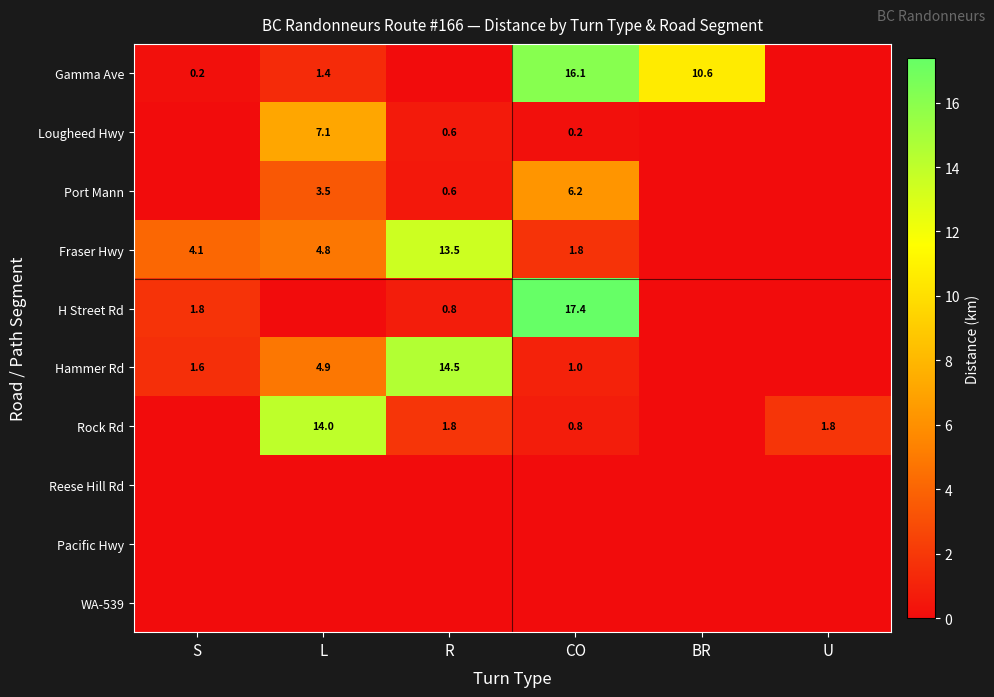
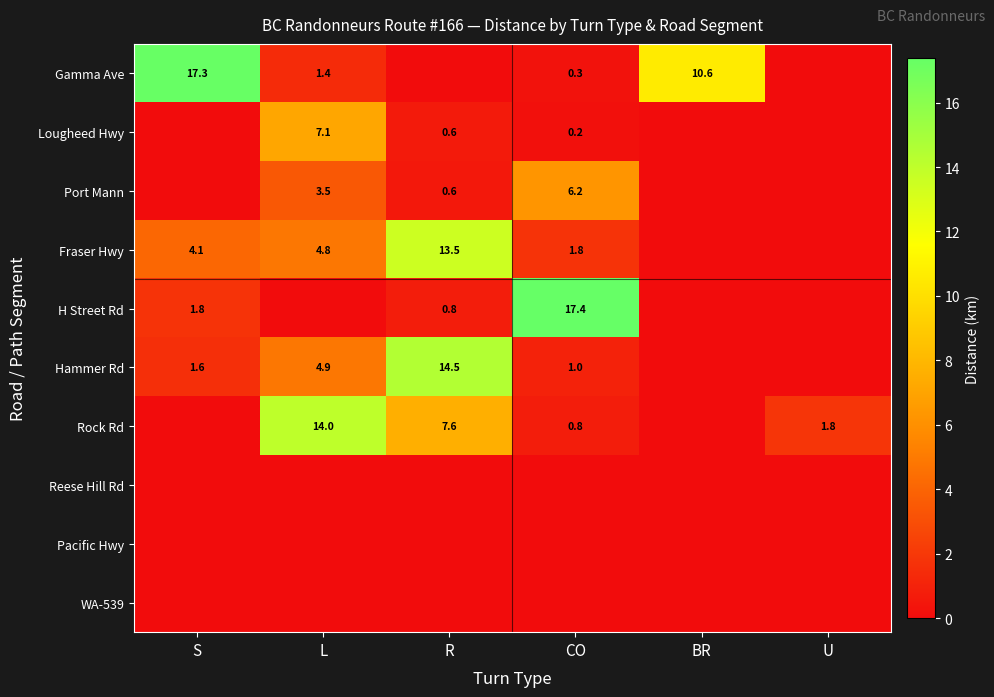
  {
    "Gamma Ave": {
-     "S": 0.2,
+     "S": 17.3,
      "L": 1.4,
-     "CO": 16.1,
+     "CO": 0.3,
      "BR": 10.6
    },
    "Lougheed Hwy": {
      "L": 7.1,
      "R": 0.6,
      "CO": 0.2
    },
    "Port Mann": {
      "L": 3.5,
      "R": 0.6,
      "CO": 6.2
    },
    "Fraser Hwy": {
      "S": 4.1,
      "L": 4.8,
      "R": 13.5,
      "CO": 1.8
    },
    "H Street Rd": {
      "S": 1.8,
      "R": 0.8,
      "CO": 17.4
    },
    "Hammer Rd": {
      "S": 1.6,
      "L": 4.9,
      "R": 14.5,
      "CO": 1.0
    },
    "Rock Rd": {
      "L": 14.0,
-     "R": 1.8,
+     "R": 7.6,
      "CO": 0.8,
      "U": 1.8
    }
  }
